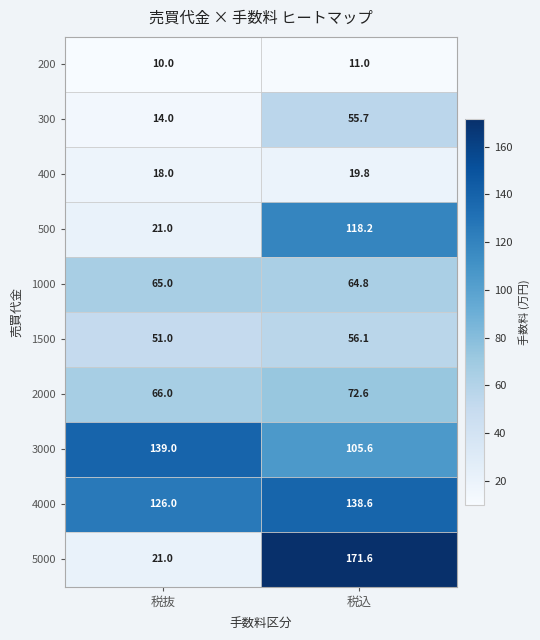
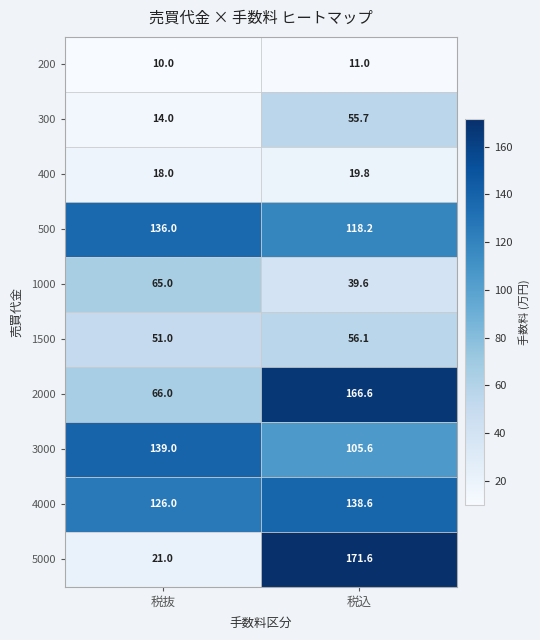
  {
    "200": {
      "税抜": 10.0,
      "税込": 11.0
    },
    "300": {
      "税抜": 14.0,
      "税込": 55.7
    },
    "400": {
      "税抜": 18.0,
      "税込": 19.8
    },
    "500": {
-     "税抜": 21.0,
+     "税抜": 136.0,
      "税込": 118.2
    },
    "1000": {
      "税抜": 65.0,
-     "税込": 64.8
+     "税込": 39.6
    },
    "1500": {
      "税抜": 51.0,
      "税込": 56.1
    },
    "2000": {
      "税抜": 66.0,
-     "税込": 72.6
+     "税込": 166.6
    },
    "3000": {
      "税抜": 139.0,
      "税込": 105.6
    },
    "4000": {
      "税抜": 126.0,
      "税込": 138.6
    },
    "5000": {
      "税抜": 21.0,
      "税込": 171.6
    }
  }
